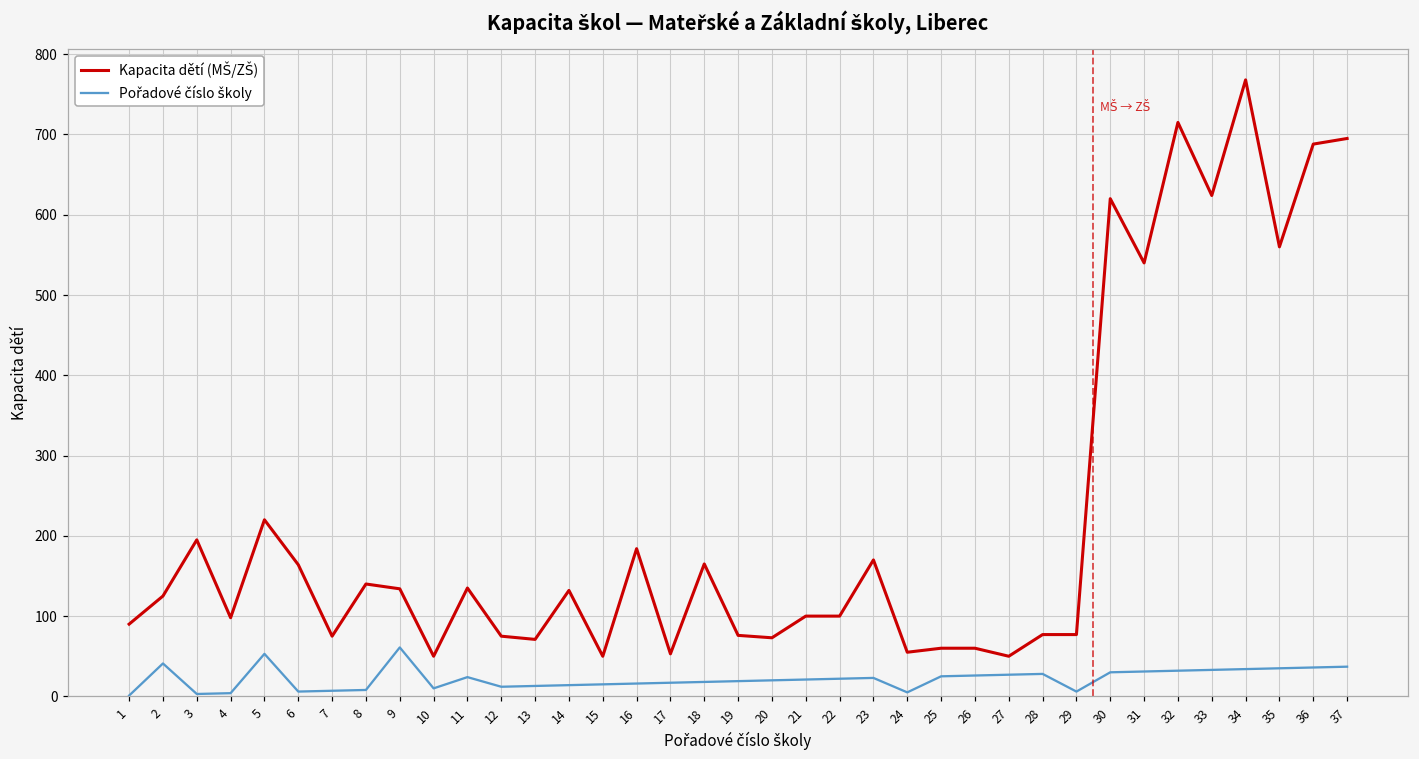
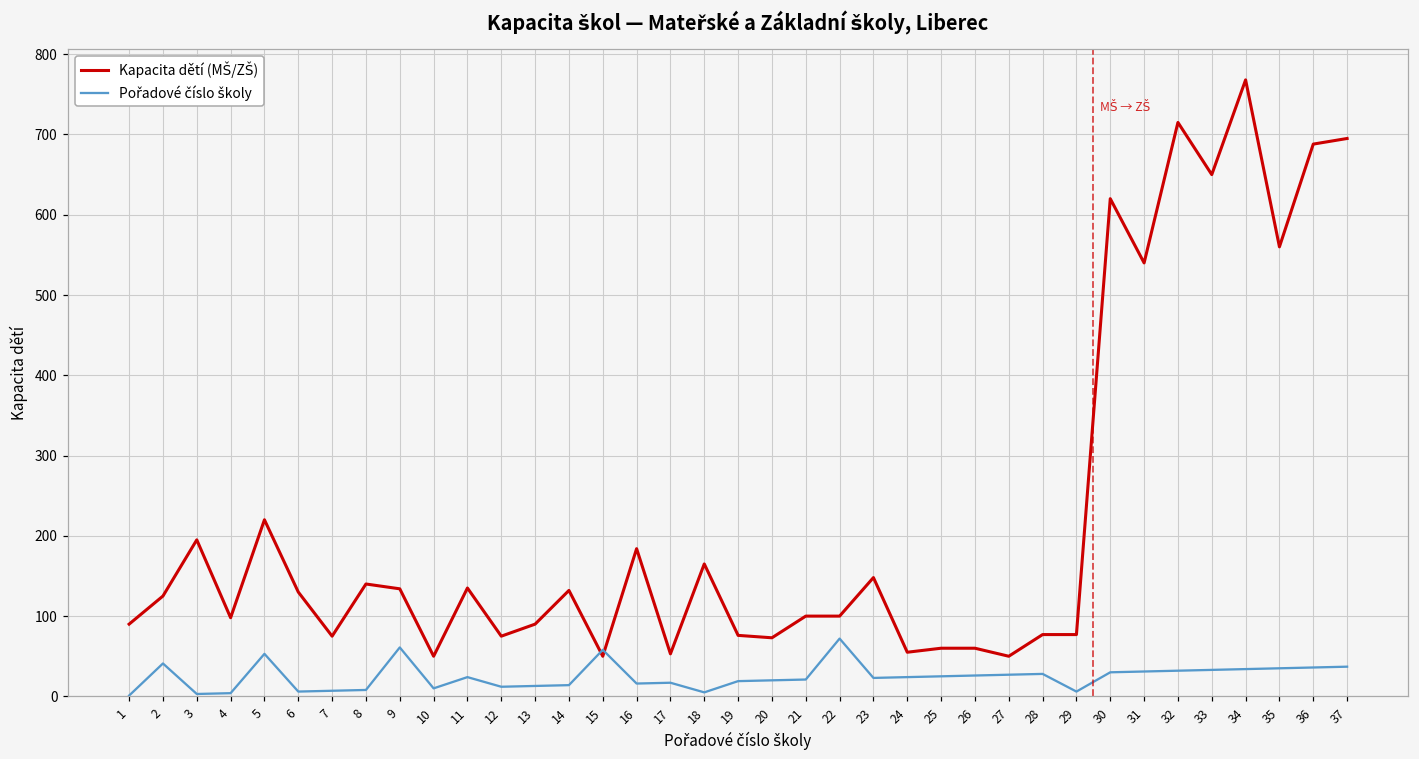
  {
    "Kapacita dětí (MŠ/ZŠ)": {
      "1": 90,
      "2": 130,
      "3": 200,
      "4": 100,
      "5": 220,
-     "6": 160,
+     "6": 130,
      "7": 80,
      "8": 140,
      "9": 130,
      "10": 50,
      "11": 140,
      "12": 80,
-     "13": 70,
+     "13": 90,
      "14": 130,
      "15": 50,
      "16": 180,
      "17": 50,
      "18": 170,
      "19": 80,
      "20": 70,
      "21": 100,
      "22": 100,
-     "23": 170,
+     "23": 150,
      "24": 60,
      "25": 60,
      "26": 60,
      "27": 50,
      "28": 80,
      "29": 80,
      "30": 620,
      "31": 540,
      "32": 720,
-     "33": 620,
+     "33": 650,
      "34": 770,
      "35": 560,
      "36": 690,
      "37": 700
    },
    "Pořadové číslo školy": {
      "1": 0,
      "2": 40,
      "3": 0,
      "4": 0,
      "5": 50,
      "6": 10,
      "7": 10,
      "8": 10,
      "9": 60,
      "10": 10,
      "11": 20,
      "12": 10,
      "13": 10,
      "14": 10,
-     "15": 20,
+     "15": 60,
      "16": 20,
      "17": 20,
-     "18": 20,
+     "18": 10,
      "19": 20,
      "20": 20,
      "21": 20,
-     "22": 20,
+     "22": 70,
      "23": 20,
-     "24": 10,
+     "24": 20,
      "25": 30,
      "26": 30,
      "27": 30,
      "28": 30,
      "29": 10,
      "30": 30,
      "31": 30,
      "32": 30,
      "33": 30,
      "34": 30,
      "35": 40,
      "36": 40,
      "37": 40
    }
  }
